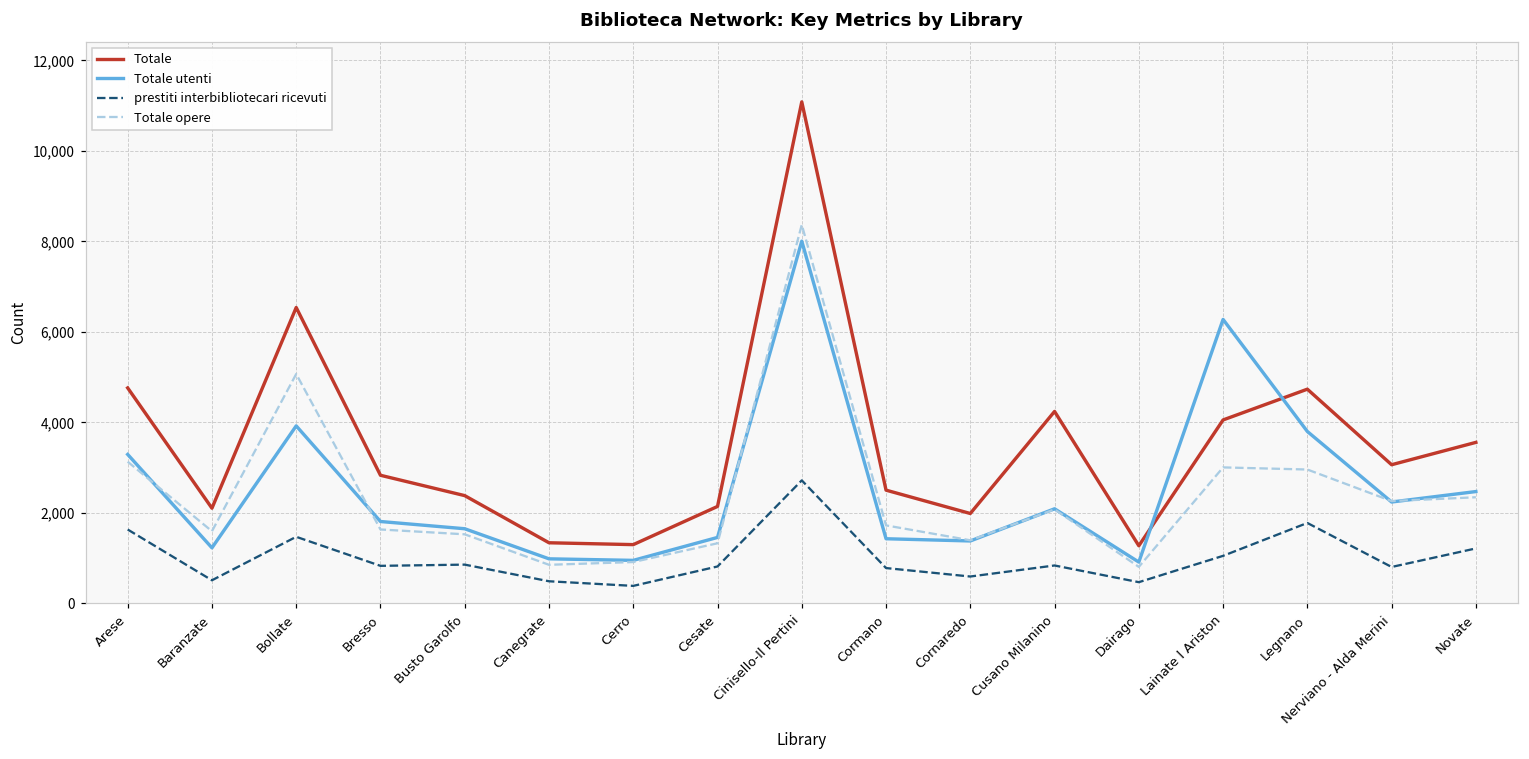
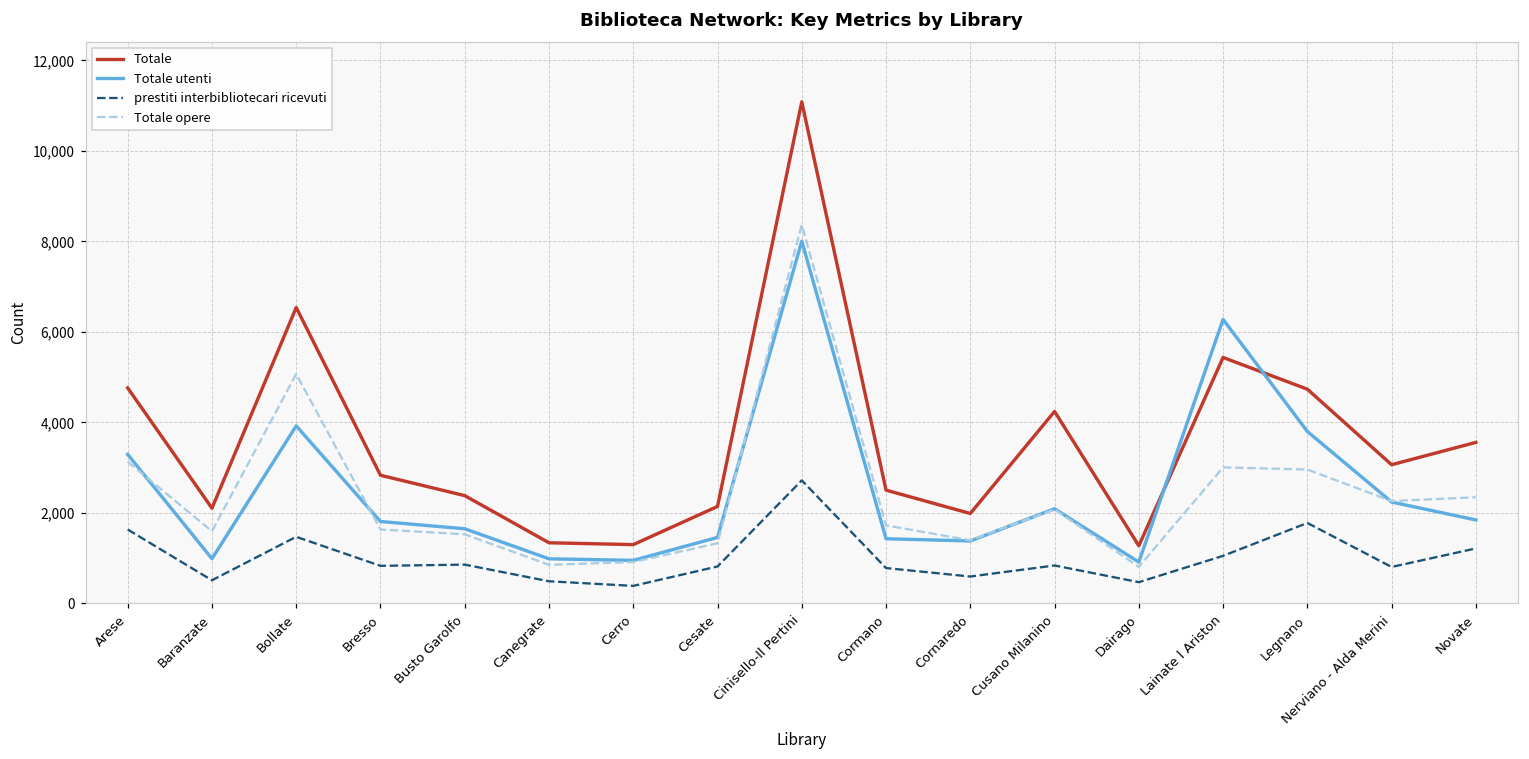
  {
    "Totale": {
      "Arese": "4,800",
      "Baranzate": "2,100",
      "Bollate": "6,500",
      "Bresso": "2,800",
      "Busto Garolfo": "2,400",
      "Canegrate": "1,300",
      "Cerro": "1,300",
      "Cesate": "2,100",
      "Cinisello-Il Pertini": "11,100",
      "Cormano": "2,500",
      "Cornaredo": "2,000",
      "Cusano Milanino": "4,200",
      "Dairago": "1,300",
-     "Lainate l Ariston": "4,100",
+     "Lainate l Ariston": "5,400",
      "Legnano": "4,700",
      "Nerviano - Alda Merini": "3,100",
      "Novate": "3,600"
    },
    "Totale utenti": {
      "Arese": "3,300",
-     "Baranzate": "1,200",
+     "Baranzate": "1,000",
      "Bollate": "3,900",
      "Bresso": "1,800",
      "Busto Garolfo": "1,600",
      "Canegrate": "1,000",
      "Cesate": "1,500",
      "Cinisello-Il Pertini": "8,000",
      "Cormano": "1,400",
      "Dairago": "900",
      "Lainate l Ariston": "6,300",
      "Legnano": "3,800",
-     "Novate": "2,500"
+     "Novate": "1,800"
    },
    "prestiti interbibliotecari ricevuti": {
      "Arese": "1,600",
      "Baranzate": "500",
      "Bollate": "1,500",
      "Bresso": "800",
      "Busto Garolfo": "900",
      "Canegrate": "500",
      "Cerro": "400",
      "Cesate": "800",
      "Cinisello-Il Pertini": "2,700",
      "Cormano": "800",
      "Cornaredo": "600",
      "Cusano Milanino": "800",
      "Dairago": "500",
      "Lainate l Ariston": "1,000",
      "Legnano": "1,800",
      "Nerviano - Alda Merini": "800",
      "Novate": "1,200"
    },
    "Totale opere": {
      "Arese": "3,100",
      "Baranzate": "1,600",
      "Bollate": "5,100",
      "Bresso": "1,600",
      "Busto Garolfo": "1,500",
      "Canegrate": "900",
      "Cesate": "1,300",
      "Cinisello-Il Pertini": "8,400",
      "Cormano": "1,700",
      "Dairago": "800",
      "Lainate l Ariston": "3,000",
      "Legnano": "3,000",
      "Novate": "2,300"
    }
  }
